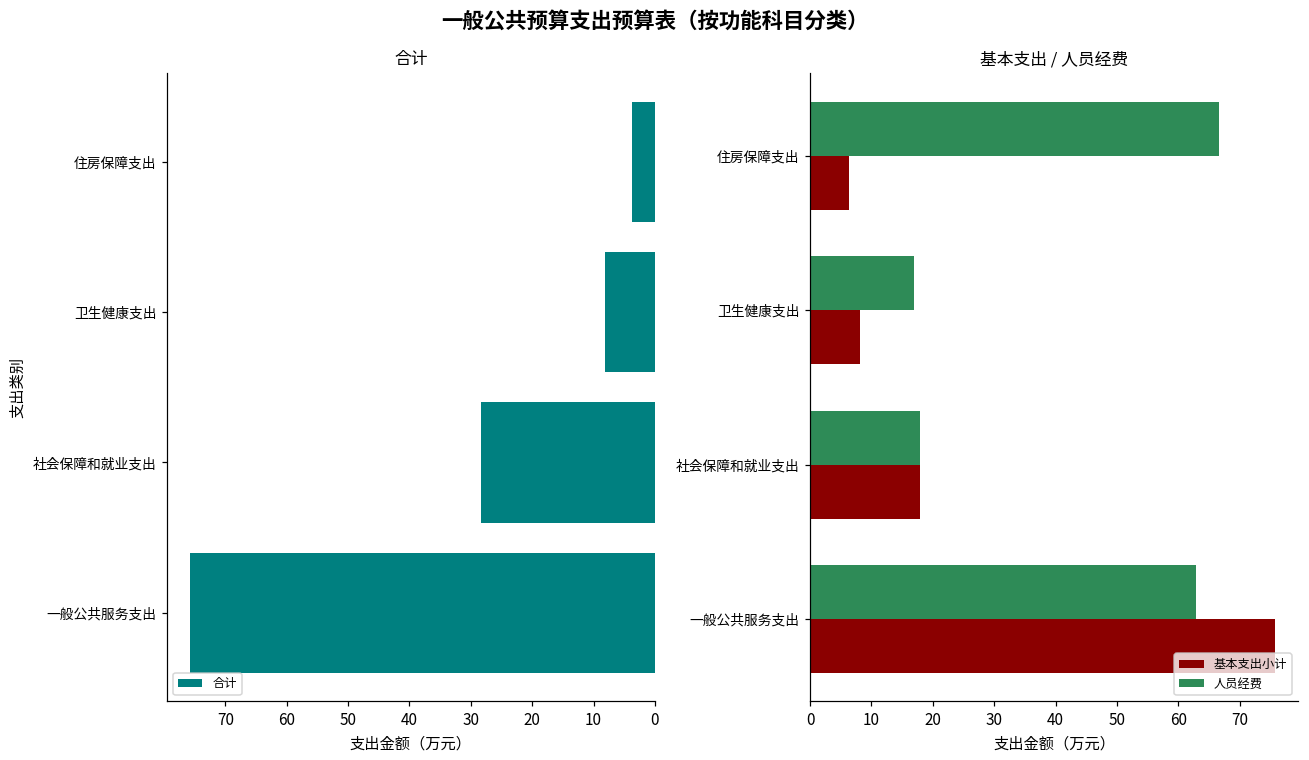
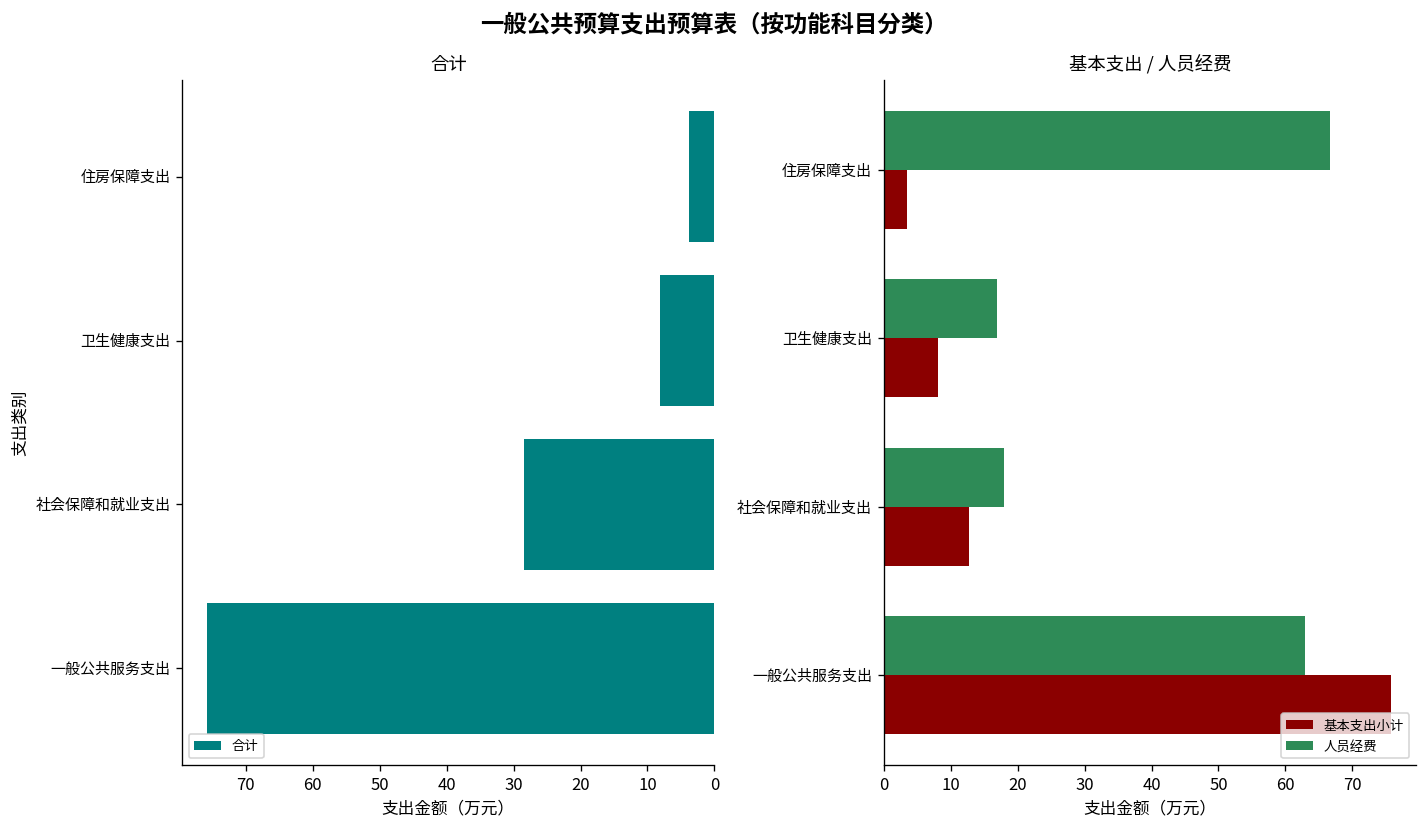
  {
    "合计": {
      "住房保障支出": 4,
      "卫生健康支出": 8,
      "社会保障和就业支出": 28,
      "一般公共服务支出": 76
    },
    "基本支出 / 人员经费": {
      "基本支出小计": {
-       "住房保障支出": 6,
+       "住房保障支出": 3,
        "卫生健康支出": 8,
-       "社会保障和就业支出": 18,
+       "社会保障和就业支出": 13,
        "一般公共服务支出": 76
      },
      "人员经费": {
        "住房保障支出": 67,
        "卫生健康支出": 17,
        "社会保障和就业支出": 18,
        "一般公共服务支出": 63
      }
    }
  }
